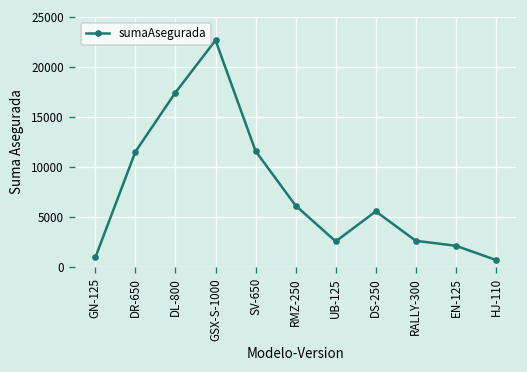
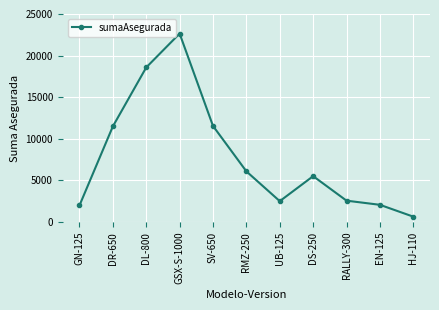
  {
-   "GN-125": 1000,
+   "GN-125": 2000,
    "DR-650": 11000,
-   "DL-800": 17000,
+   "DL-800": 19000,
    "GSX-S-1000": 23000,
    "SV-650": 12000,
    "RMZ-250": 6000,
    "UB-125": 3000,
    "DS-250": 6000,
    "RALLY-300": 3000,
    "EN-125": 2000,
    "HJ-110": 1000
  }
